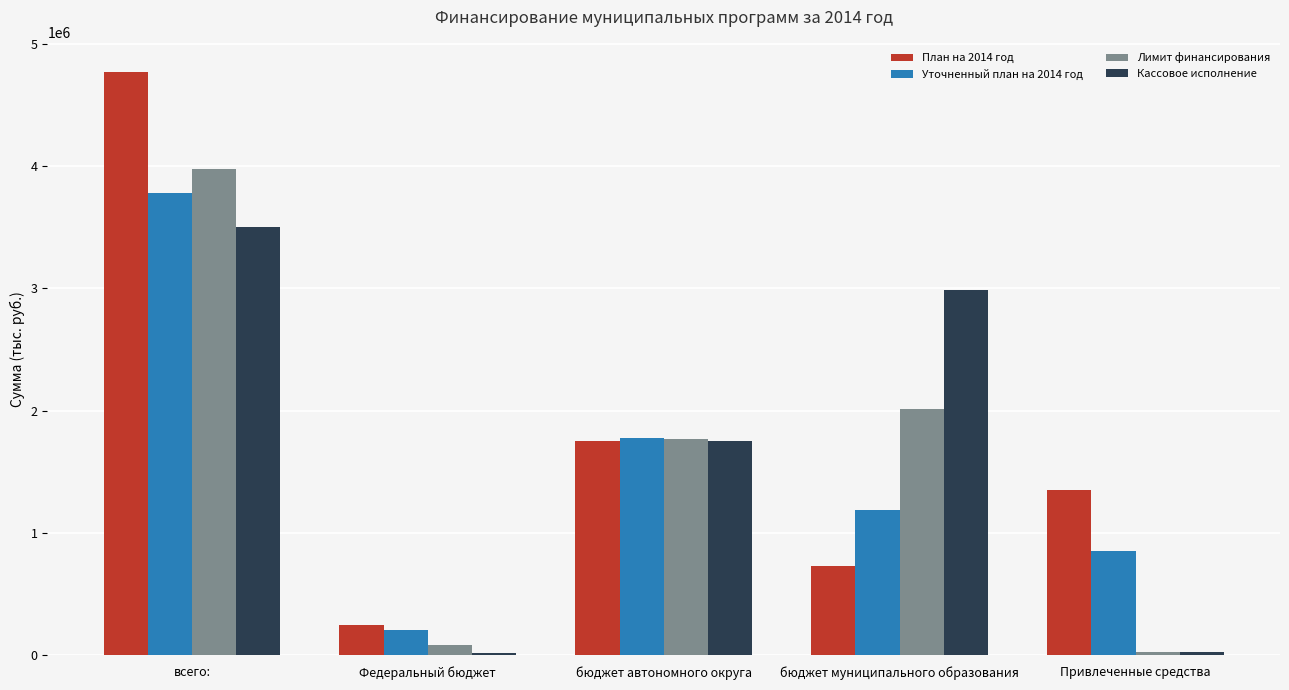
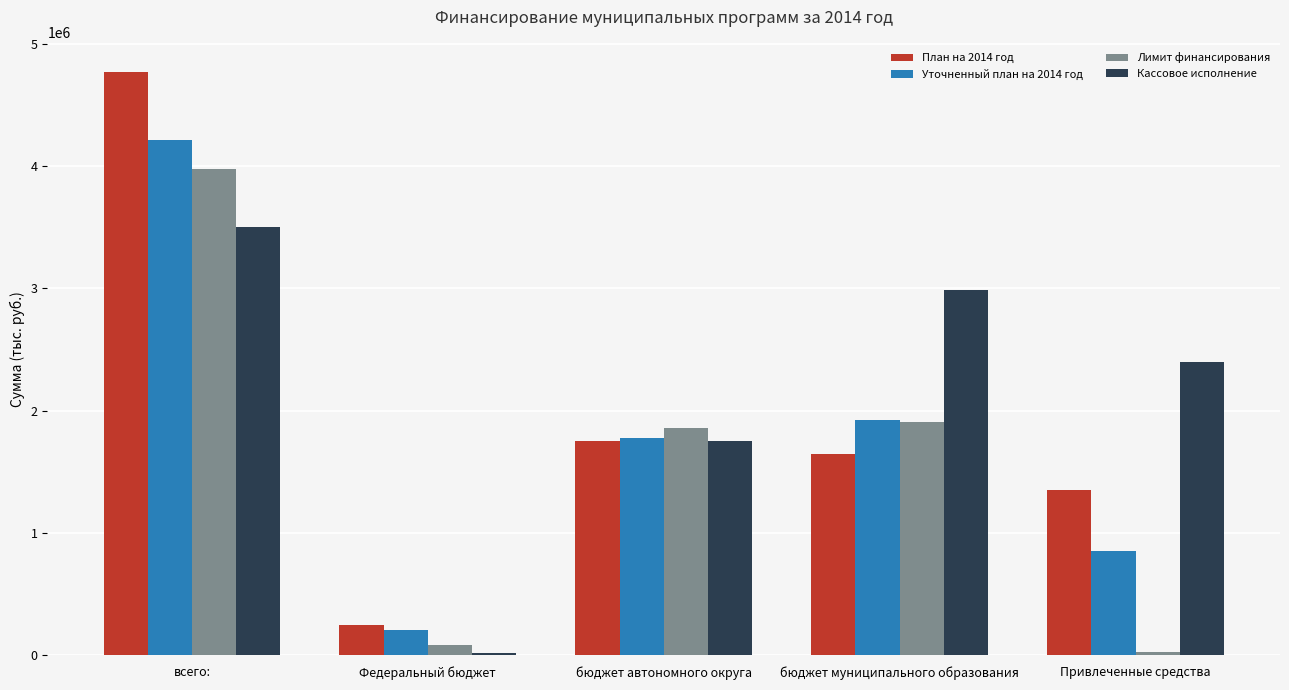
  {
    "План на 2014 год": {
      "всего:": 4770000,
      "Федеральный бюджет": 250000,
      "бюджет автономного округа": 1750000,
-     "бюджет муниципального образования": 730000,
+     "бюджет муниципального образования": 1650000,
      "Привлеченные средства": 1350000
    },
    "Уточненный план на 2014 год": {
-     "всего:": 3780000,
+     "всего:": 4210000,
      "Федеральный бюджет": 210000,
      "бюджет автономного округа": 1780000,
-     "бюджет муниципального образования": 1180000,
+     "бюджет муниципального образования": 1930000,
      "Привлеченные средства": 850000
    },
    "Лимит финансирования": {
      "всего:": 3980000,
      "Федеральный бюджет": 80000,
-     "бюджет автономного округа": 1770000,
-     "бюджет муниципального образования": 2020000,
+     "бюджет автономного округа": 1860000,
+     "бюджет муниципального образования": 1910000,
      "Привлеченные средства": 30000
    },
    "Кассовое исполнение": {
      "всего:": 3510000,
      "бюджет автономного округа": 1760000,
      "бюджет муниципального образования": 2990000,
-     "Привлеченные средства": 30000
+     "Привлеченные средства": 2400000
    }
  }
